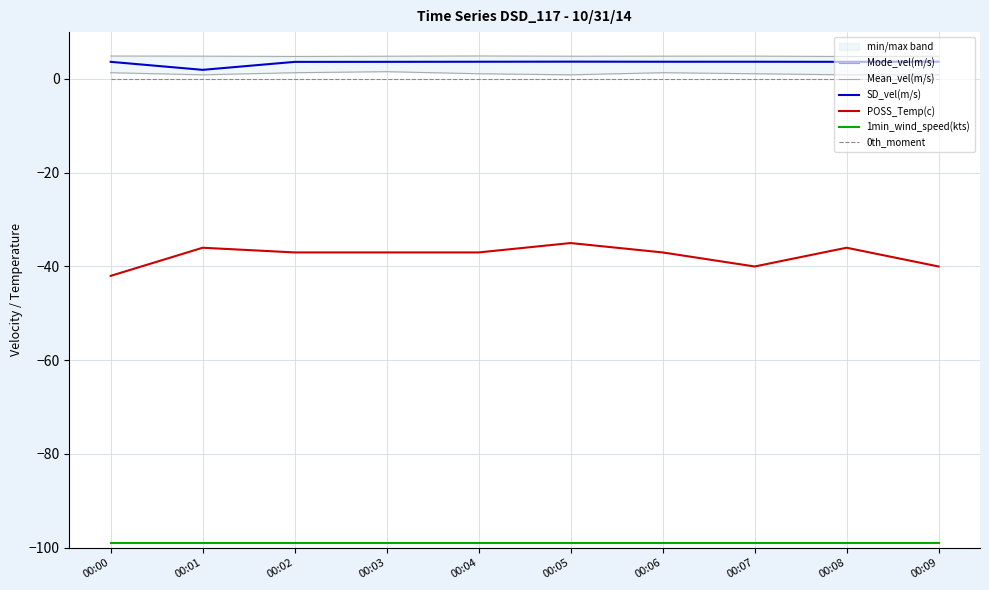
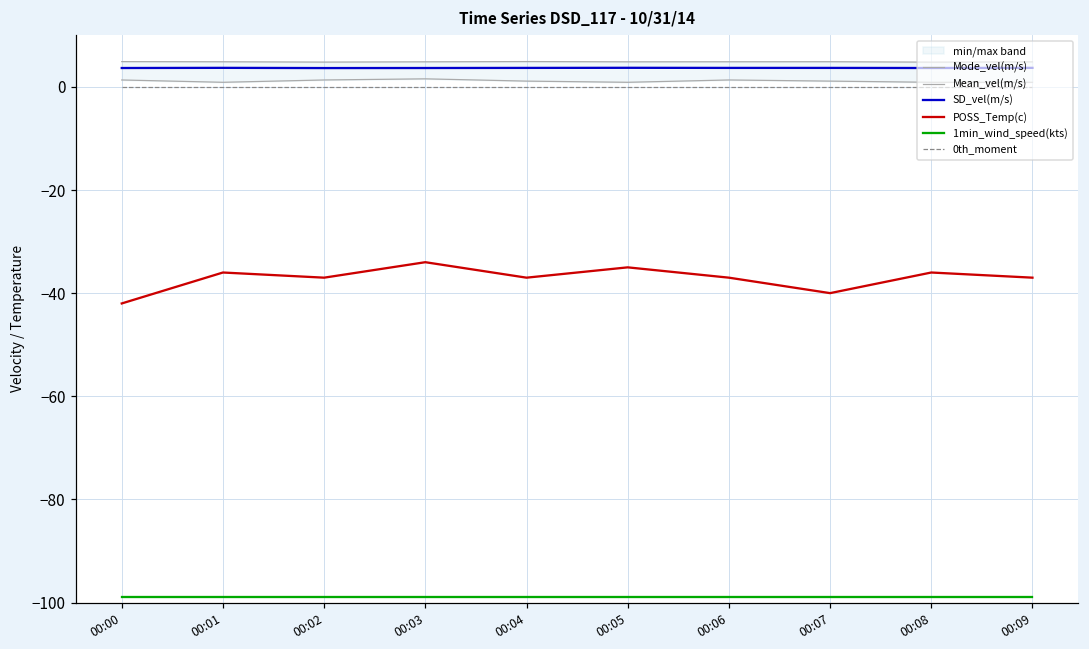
  {
    "min/max band": {
      "00:00": 5,
      "00:01": 5,
      "00:02": 5,
      "00:03": 5,
      "00:04": 5,
      "00:05": 5,
      "00:06": 5,
      "00:07": 5
    },
    "SD_vel(m/s)": {
      "00:00": 4,
-     "00:01": 2,
+     "00:01": 4,
      "00:02": 4,
      "00:03": 4,
      "00:04": 4,
      "00:05": 4,
      "00:06": 4,
      "00:07": 4
    },
    "POSS_Temp(c)": {
      "00:00": -42,
      "00:01": -36,
      "00:02": -37,
-     "00:03": -37,
+     "00:03": -34,
      "00:04": -37,
      "00:05": -35,
      "00:06": -37,
      "00:07": -40,
      "00:08": -36,
-     "00:09": -40
+     "00:09": -37
    },
    "1min_wind_speed(kts)": {
      "00:00": -99,
      "00:01": -99,
      "00:02": -99,
      "00:03": -99,
      "00:04": -99,
      "00:05": -99,
      "00:06": -99,
      "00:07": -99,
      "00:08": -99,
      "00:09": -99
    }
  }
